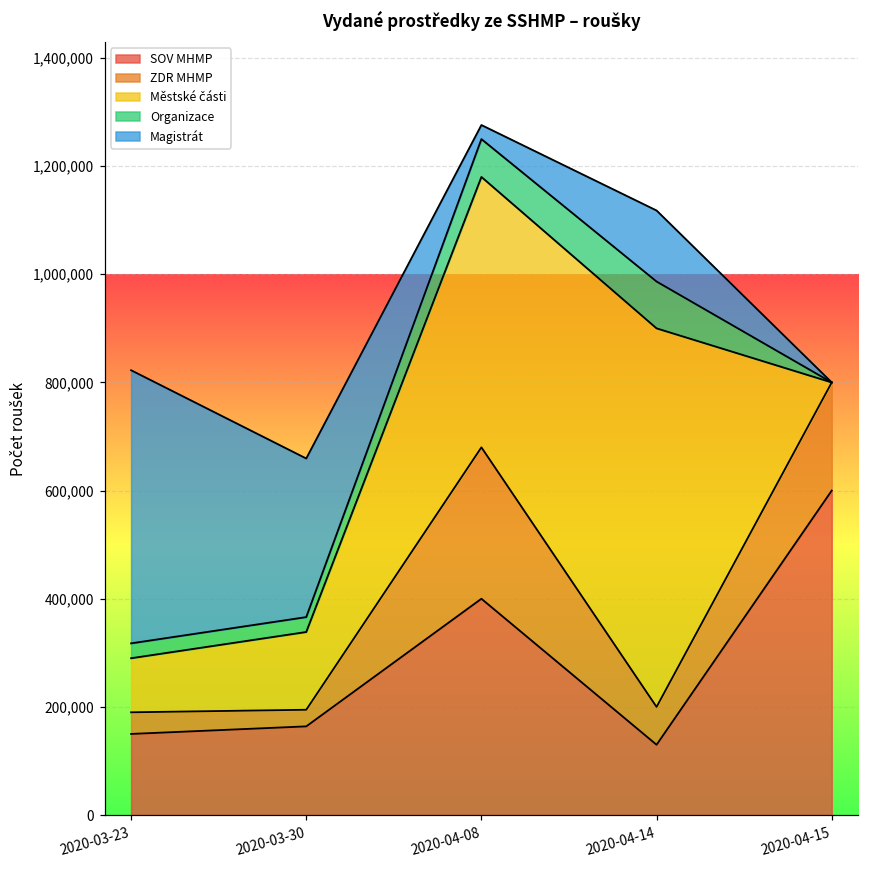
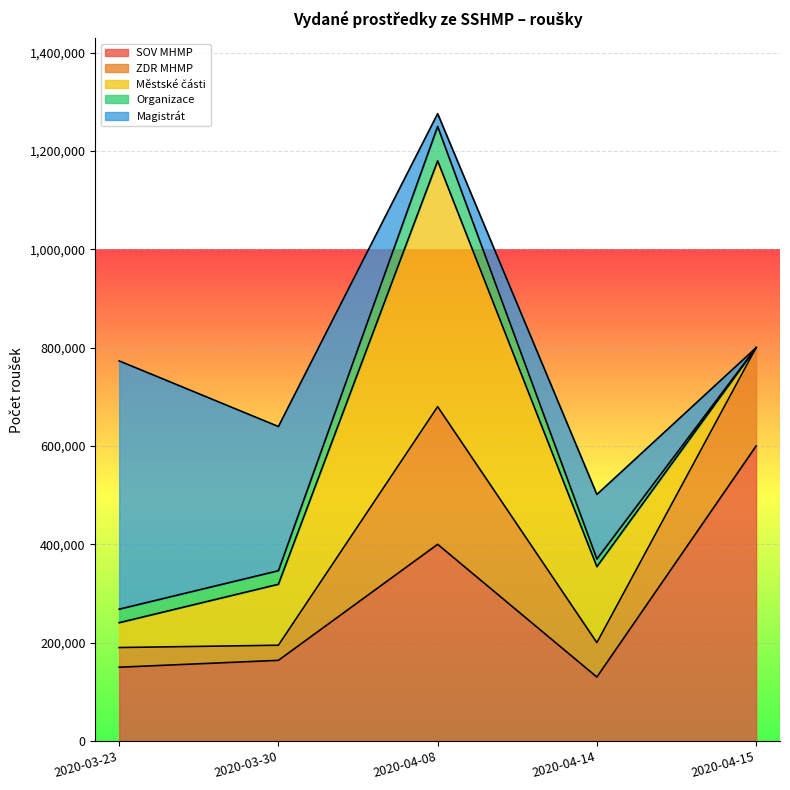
  {
    "Městské části": {
-     "2020-03-23": "100,000",
-     "2020-03-30": "140,000",
+     "2020-03-23": "50,000",
+     "2020-03-30": "120,000",
      "2020-04-08": "500,000",
-     "2020-04-14": "700,000"
+     "2020-04-14": "150,000"
    },
    "Organizace": {
      "2020-03-23": "30,000",
      "2020-03-30": "30,000",
      "2020-04-08": "70,000",
-     "2020-04-14": "90,000"
+     "2020-04-14": "20,000"
    },
    "Magistrát": {
      "2020-03-23": "510,000",
      "2020-03-30": "290,000",
      "2020-04-08": "30,000",
      "2020-04-14": "130,000"
    }
  }
